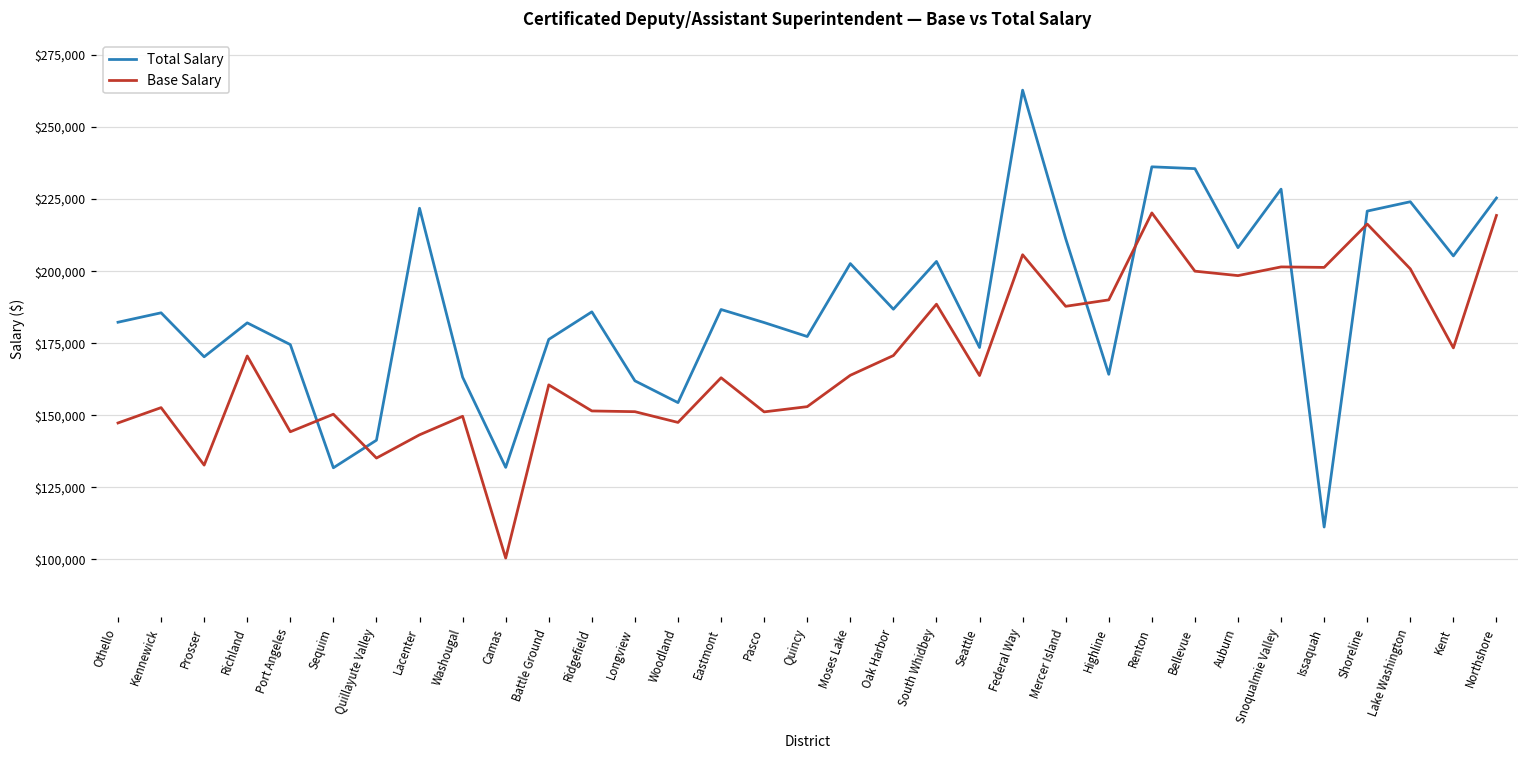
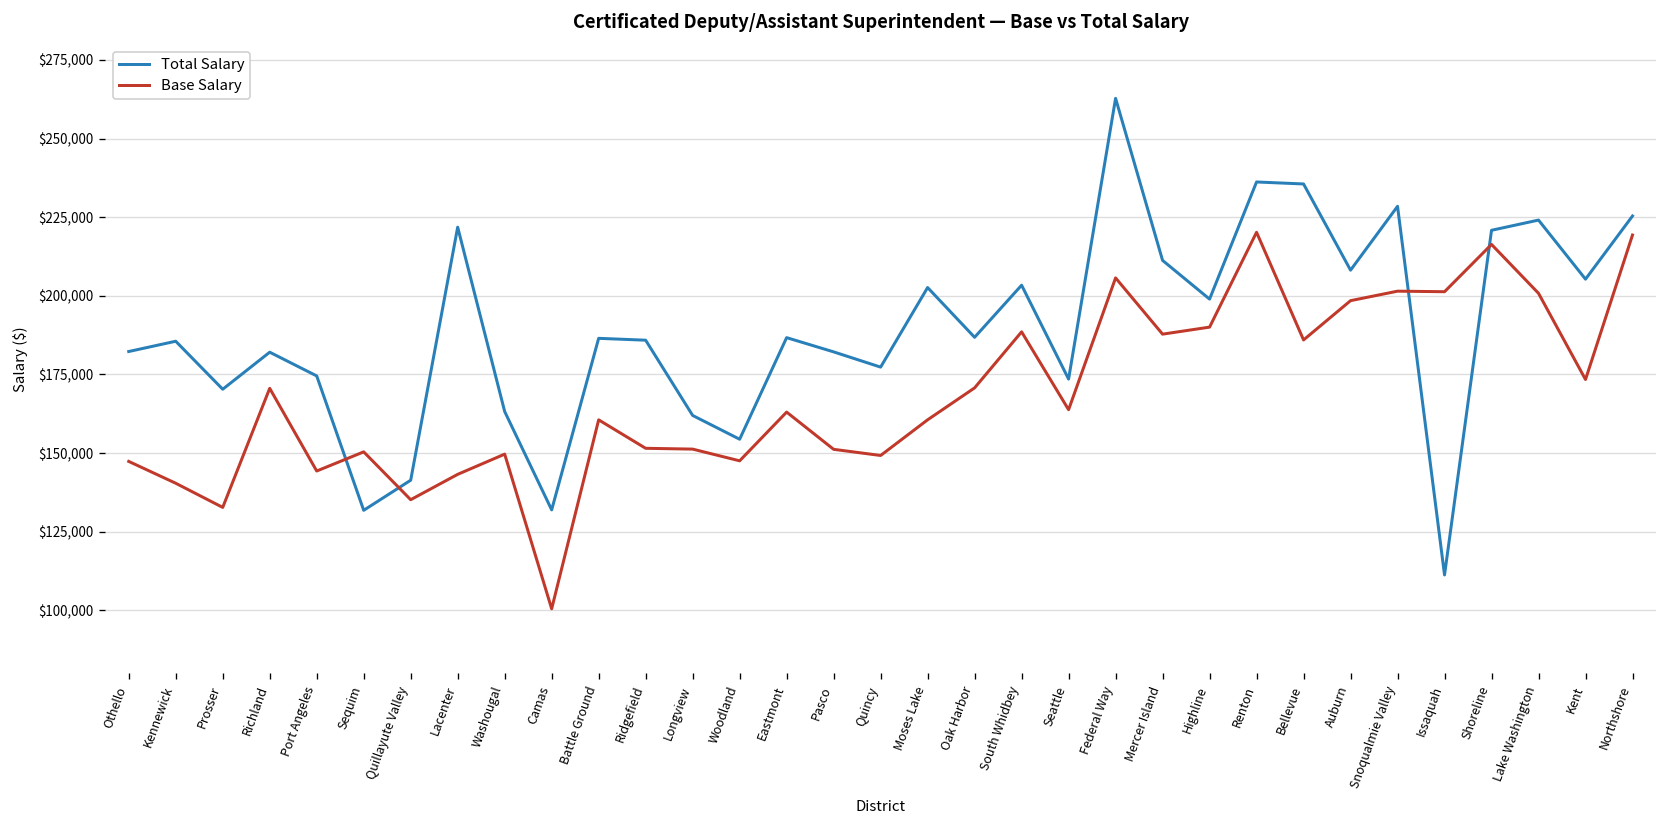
  {
    "Total Salary": {
      "Othello": "$182,000",
      "Kennewick": "$186,000",
      "Prosser": "$170,000",
      "Richland": "$182,000",
      "Port Angeles": "$175,000",
      "Sequim": "$132,000",
      "Quillayute Valley": "$141,000",
      "Lacenter": "$222,000",
      "Washougal": "$163,000",
      "Camas": "$132,000",
-     "Battle Ground": "$176,000",
+     "Battle Ground": "$186,000",
      "Ridgefield": "$186,000",
      "Longview": "$162,000",
      "Woodland": "$154,000",
      "Eastmont": "$187,000",
      "Pasco": "$182,000",
      "Quincy": "$177,000",
      "Moses Lake": "$203,000",
      "Oak Harbor": "$187,000",
      "South Whidbey": "$203,000",
      "Seattle": "$174,000",
      "Federal Way": "$263,000",
      "Mercer Island": "$211,000",
-     "Highline": "$164,000",
+     "Highline": "$199,000",
      "Renton": "$236,000",
      "Bellevue": "$236,000",
      "Auburn": "$208,000",
      "Snoqualmie Valley": "$228,000",
      "Issaquah": "$111,000",
      "Shoreline": "$221,000",
      "Lake Washington": "$224,000",
      "Kent": "$205,000",
      "Northshore": "$225,000"
    },
    "Base Salary": {
      "Othello": "$147,000",
-     "Kennewick": "$153,000",
+     "Kennewick": "$140,000",
      "Prosser": "$133,000",
      "Richland": "$171,000",
      "Port Angeles": "$144,000",
      "Sequim": "$150,000",
      "Quillayute Valley": "$135,000",
      "Lacenter": "$143,000",
      "Washougal": "$150,000",
      "Camas": "$100,000",
      "Battle Ground": "$161,000",
      "Ridgefield": "$152,000",
      "Longview": "$151,000",
      "Woodland": "$148,000",
      "Eastmont": "$163,000",
      "Pasco": "$151,000",
-     "Quincy": "$153,000",
-     "Moses Lake": "$164,000",
+     "Quincy": "$149,000",
+     "Moses Lake": "$161,000",
      "Oak Harbor": "$171,000",
      "South Whidbey": "$189,000",
      "Seattle": "$164,000",
      "Federal Way": "$206,000",
      "Mercer Island": "$188,000",
      "Highline": "$190,000",
      "Renton": "$220,000",
-     "Bellevue": "$200,000",
+     "Bellevue": "$186,000",
      "Auburn": "$198,000",
      "Snoqualmie Valley": "$201,000",
      "Issaquah": "$201,000",
      "Shoreline": "$216,000",
      "Lake Washington": "$201,000",
      "Kent": "$173,000",
      "Northshore": "$219,000"
    }
  }
